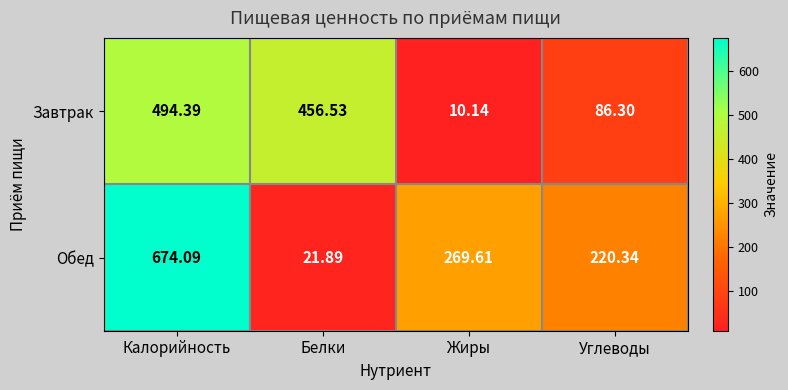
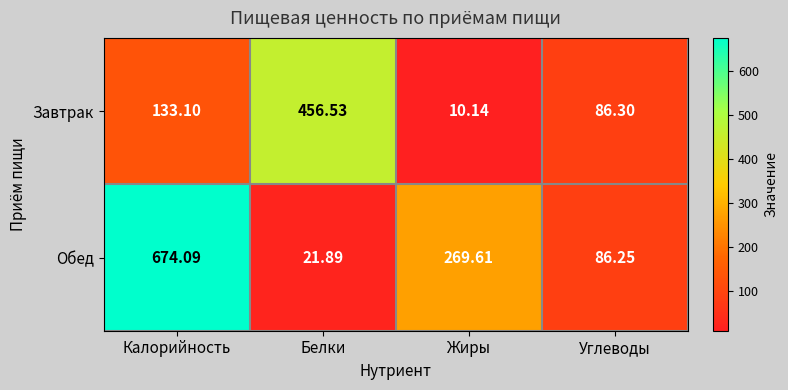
  {
    "Завтрак": {
-     "Калорийность": 494.39,
+     "Калорийность": 133.10,
      "Белки": 456.53,
      "Жиры": 10.14,
      "Углеводы": 86.30
    },
    "Обед": {
      "Калорийность": 674.09,
      "Белки": 21.89,
      "Жиры": 269.61,
-     "Углеводы": 220.34
+     "Углеводы": 86.25
    }
  }
